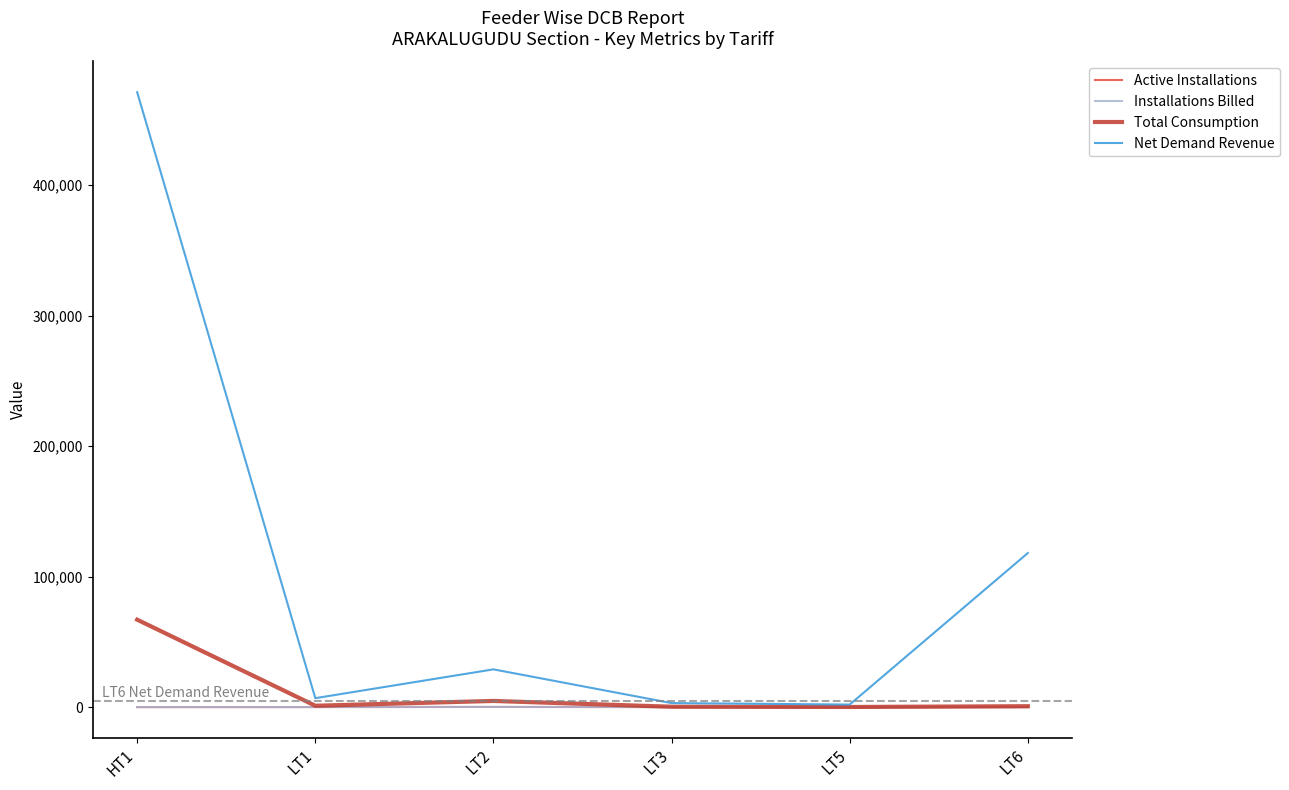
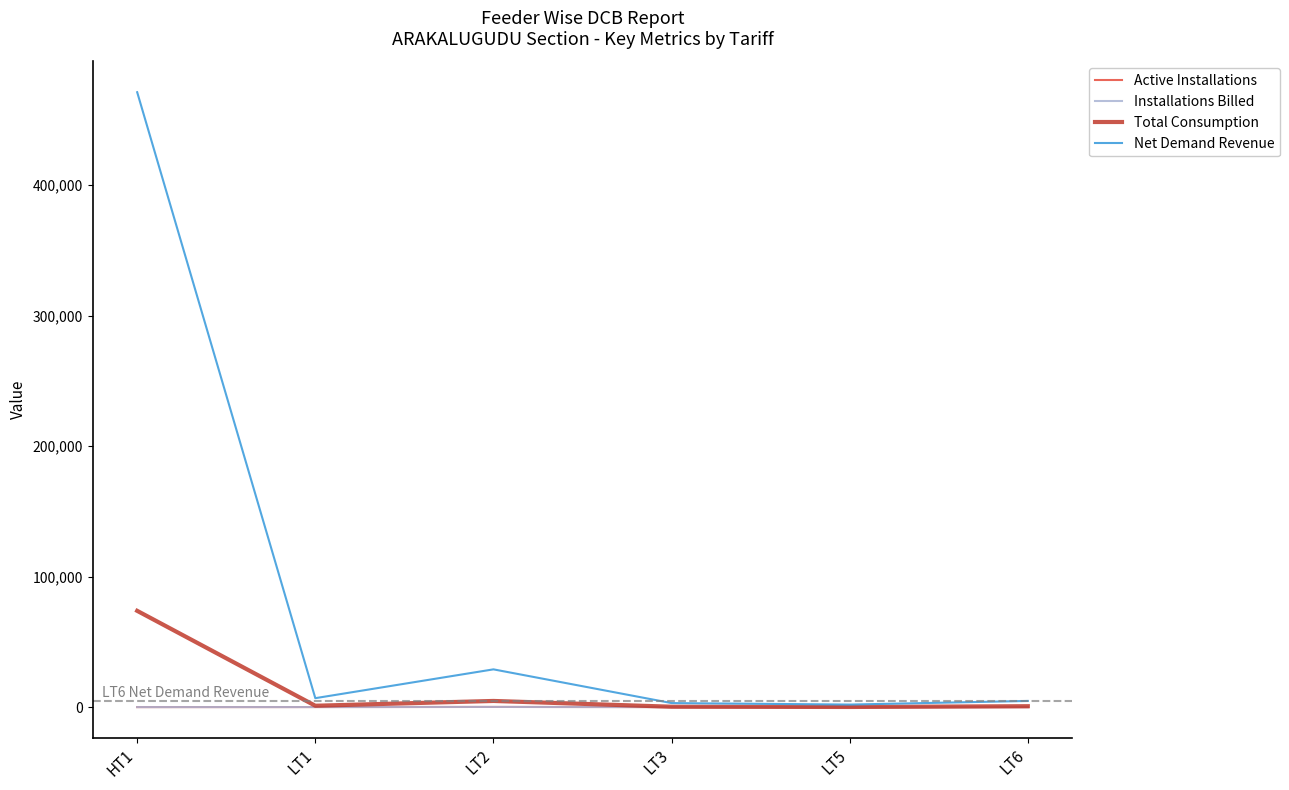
  {
    "Installations Billed": {
      "HT1": "0",
      "LT2": "0"
    },
    "Total Consumption": {
-     "HT1": "67,000",
+     "HT1": "74,000",
      "LT2": "5,000"
    },
    "Net Demand Revenue": {
      "HT1": "471,000",
      "LT1": "7,000",
      "LT2": "29,000",
      "LT3": "3,000",
-     "LT6": "118,000"
+     "LT6": "5,000"
    }
  }
